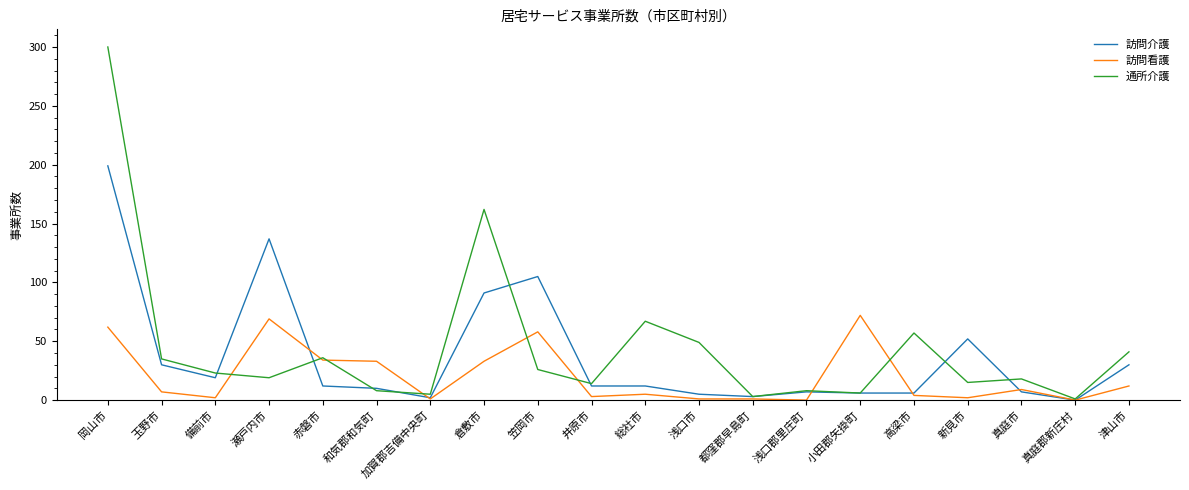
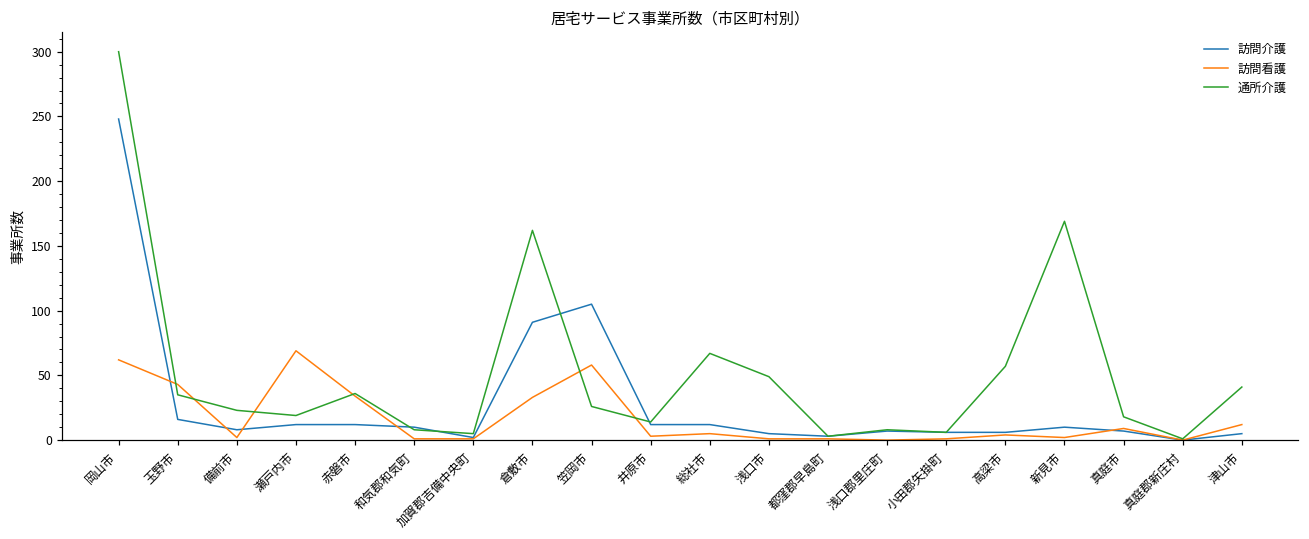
  {
    "訪問介護": {
-     "岡山市": 199,
-     "玉野市": 30,
-     "備前市": 19,
-     "瀬戸内市": 137,
+     "岡山市": 248,
+     "玉野市": 16,
+     "備前市": 8,
+     "瀬戸内市": 12,
      "赤磐市": 12,
      "倉敷市": 91,
      "笠岡市": 105,
      "総社市": 12,
      "浅口市": 5,
-     "新見市": 52,
-     "津山市": 30
+     "新見市": 10,
+     "津山市": 5
    },
    "訪問看護": {
      "岡山市": 62,
-     "玉野市": 7,
+     "玉野市": 43,
      "備前市": 2,
      "瀬戸内市": 69,
-     "和気郡和気町": 33,
+     "和気郡和気町": 1,
      "倉敷市": 33,
      "笠岡市": 58,
      "井原市": 3,
      "総社市": 5,
      "浅口市": 1,
      "浅口郡里庄町": 0,
-     "小田郡矢掛町": 72,
+     "小田郡矢掛町": 1,
      "新見市": 2,
      "津山市": 12
    },
    "通所介護": {
      "岡山市": 300,
      "玉野市": 35,
      "備前市": 23,
      "瀬戸内市": 19,
      "加賀郡吉備中央町": 5,
      "倉敷市": 162,
      "笠岡市": 26,
      "総社市": 67,
      "浅口市": 49,
      "高梁市": 57,
-     "新見市": 15,
+     "新見市": 169,
      "真庭市": 18,
      "津山市": 41
    }
  }
